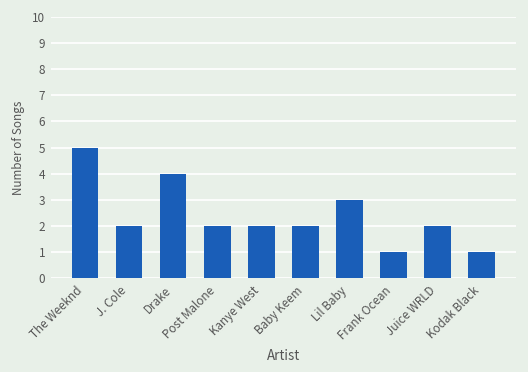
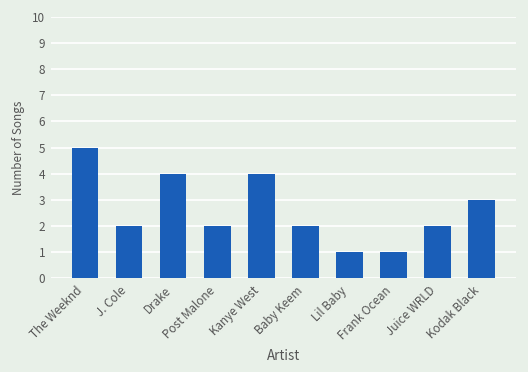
  {
    "The Weeknd": 5,
    "J. Cole": 2,
    "Drake": 4,
    "Post Malone": 2,
-   "Kanye West": 2,
+   "Kanye West": 4,
    "Baby Keem": 2,
-   "Lil Baby": 3,
+   "Lil Baby": 1,
    "Frank Ocean": 1,
    "Juice WRLD": 2,
-   "Kodak Black": 1
+   "Kodak Black": 3
  }
